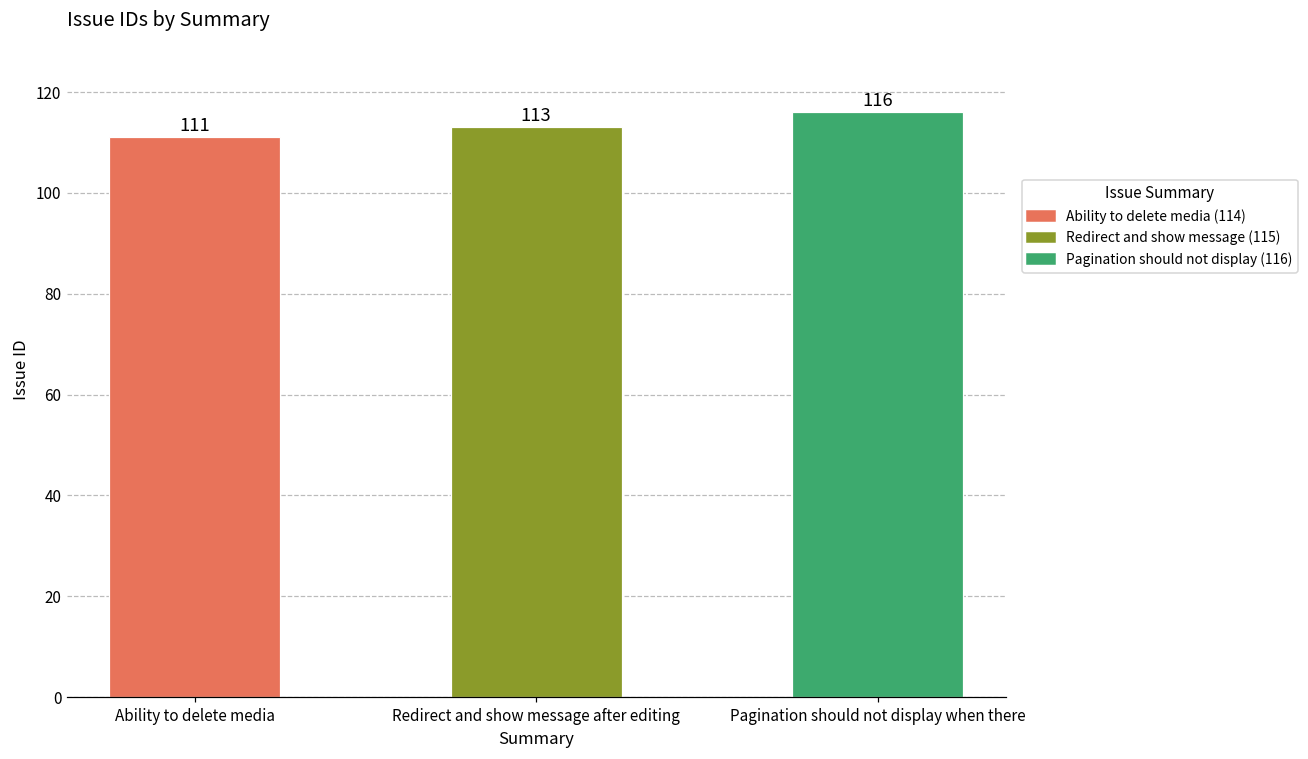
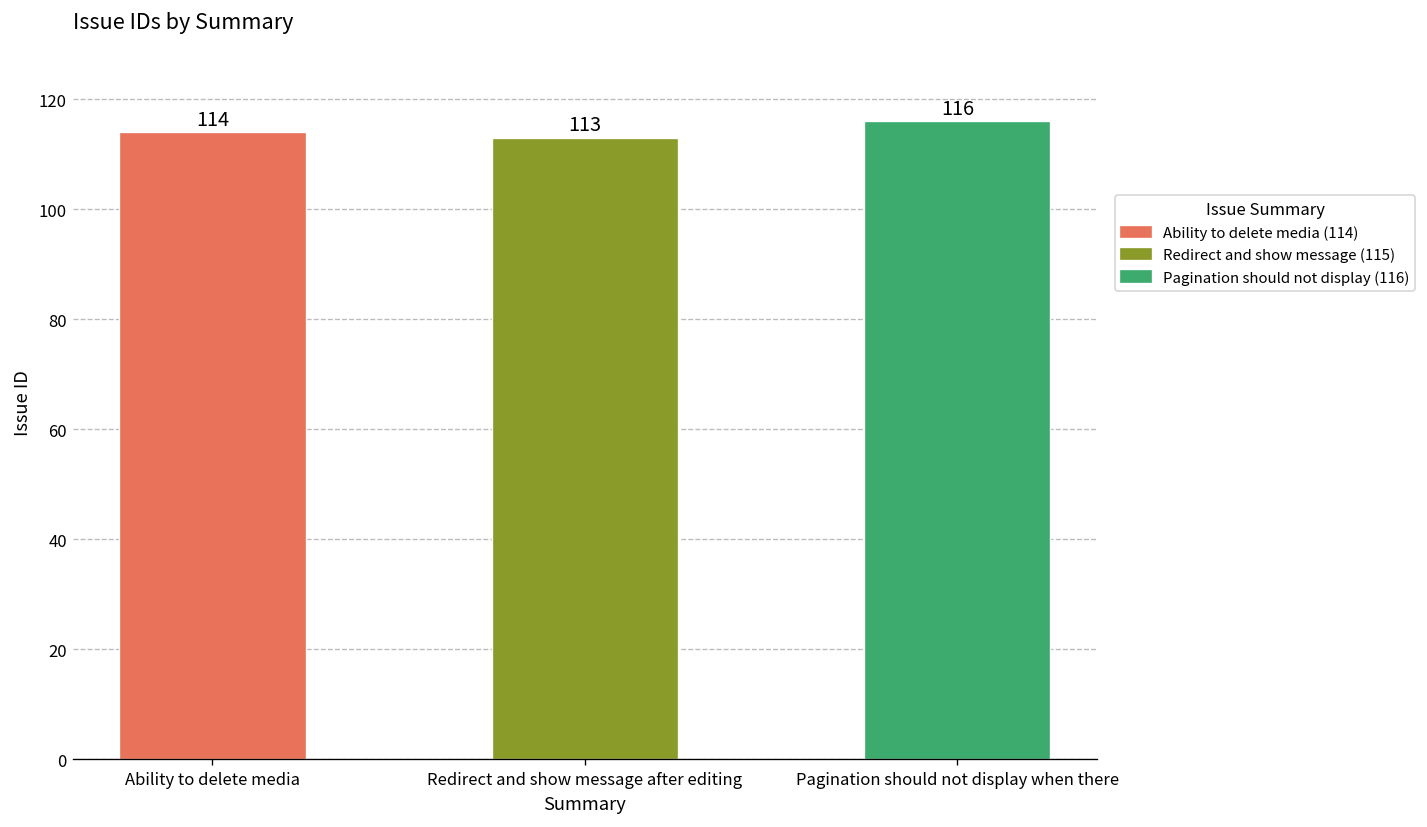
  {
-   "Ability to delete media": 111,
+   "Ability to delete media": 114,
    "Redirect and show message after editing": 113,
    "Pagination should not display when there": 116
  }
